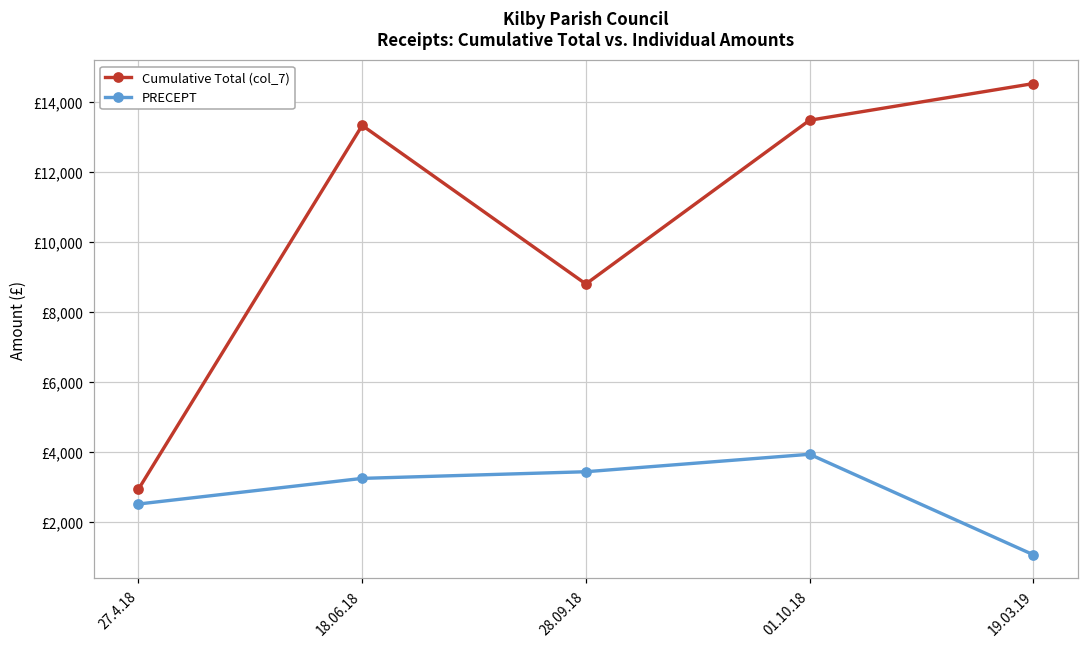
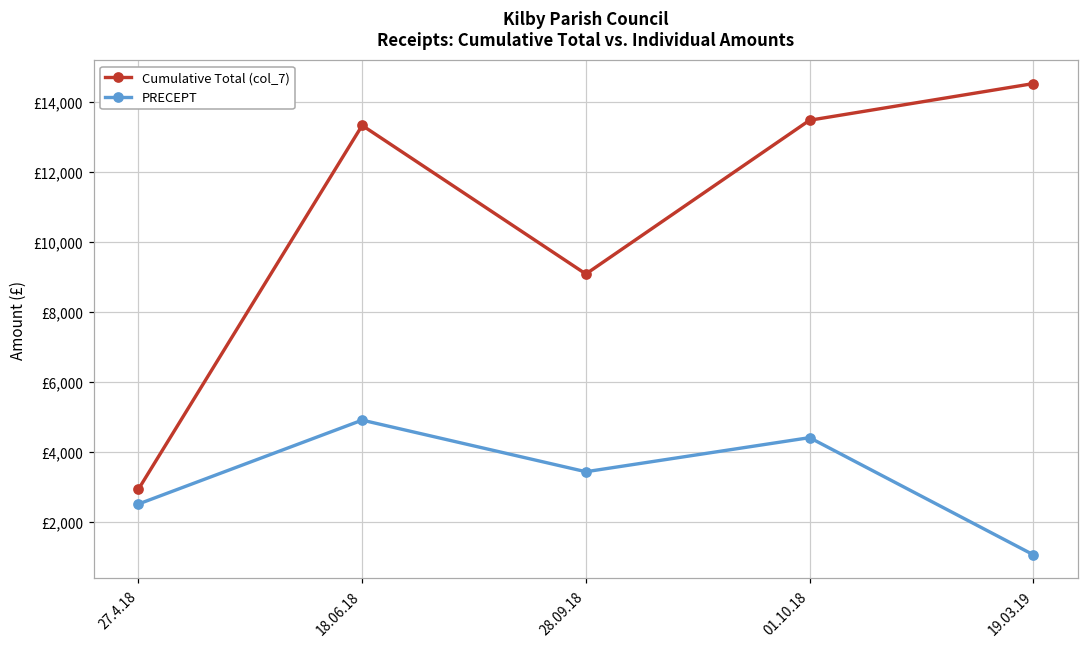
  {
    "Cumulative Total (col_7)": {
      "27.4.18": "£2,900",
      "18.06.18": "£13,300",
-     "28.09.18": "£8,800",
+     "28.09.18": "£9,100",
      "01.10.18": "£13,500",
      "19.03.19": "£14,500"
    },
    "PRECEPT": {
      "27.4.18": "£2,500",
-     "18.06.18": "£3,200",
+     "18.06.18": "£4,900",
      "28.09.18": "£3,400",
-     "01.10.18": "£3,900",
+     "01.10.18": "£4,400",
      "19.03.19": "£1,000"
    }
  }
